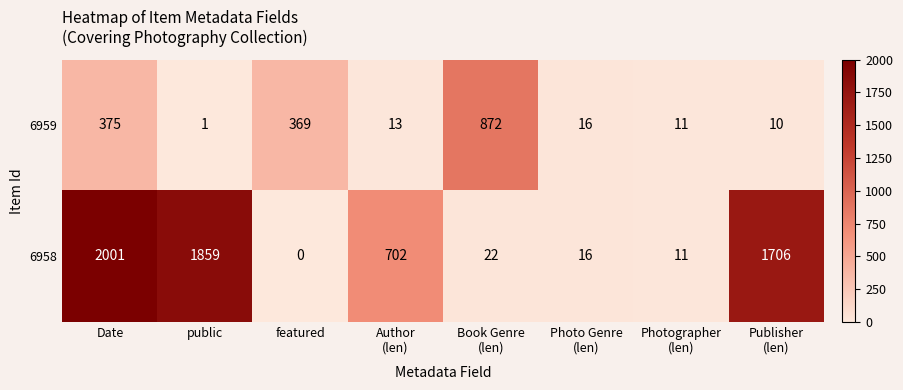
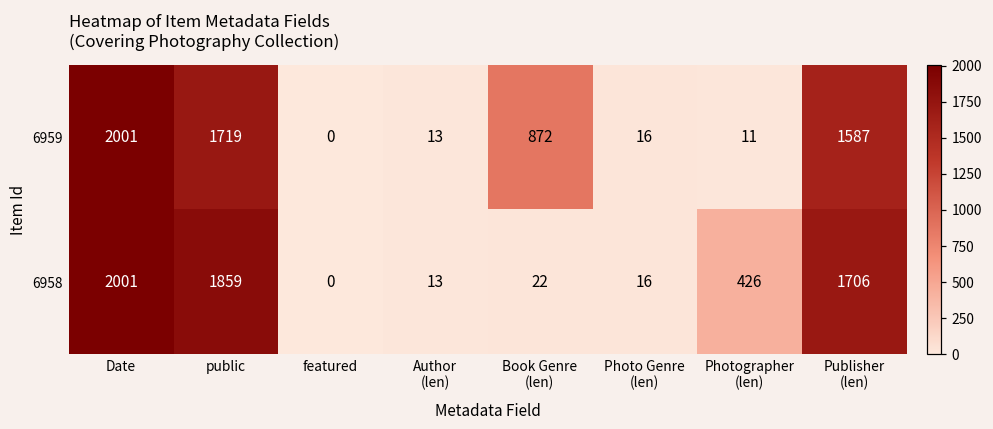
  {
    "6959": {
-     "Date": 375,
-     "public": 1,
-     "featured": 369,
+     "Date": 2001,
+     "public": 1719,
+     "featured": 0,
      "Author (len)": 13,
      "Book Genre (len)": 872,
      "Photo Genre (len)": 16,
      "Photographer (len)": 11,
-     "Publisher (len)": 10
+     "Publisher (len)": 1587
    },
    "6958": {
      "Date": 2001,
      "public": 1859,
      "featured": 0,
-     "Author (len)": 702,
+     "Author (len)": 13,
      "Book Genre (len)": 22,
      "Photo Genre (len)": 16,
-     "Photographer (len)": 11,
+     "Photographer (len)": 426,
      "Publisher (len)": 1706
    }
  }
